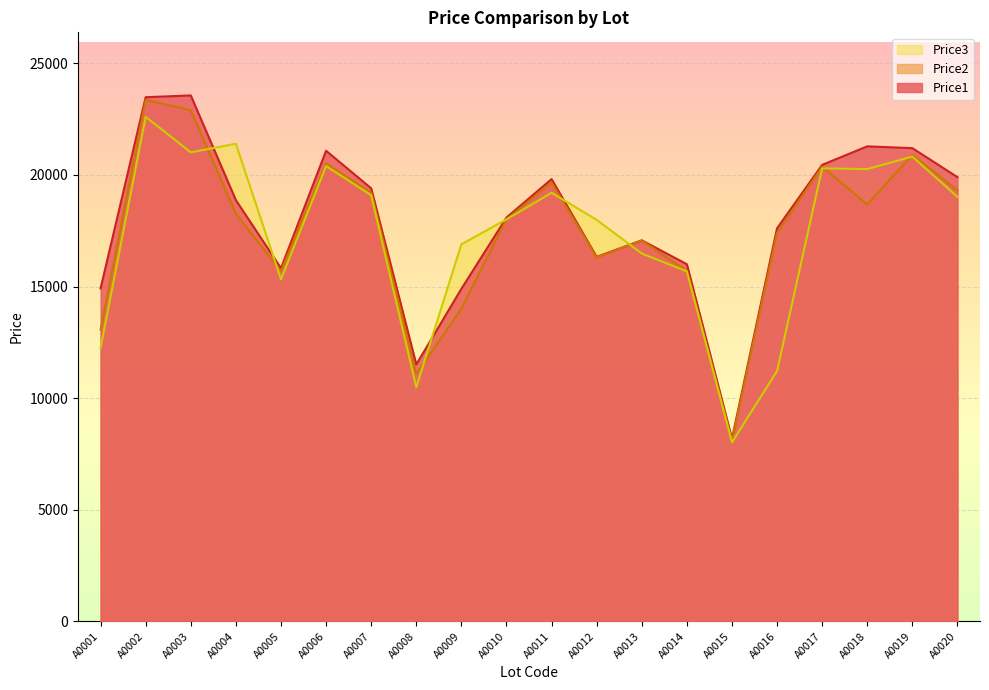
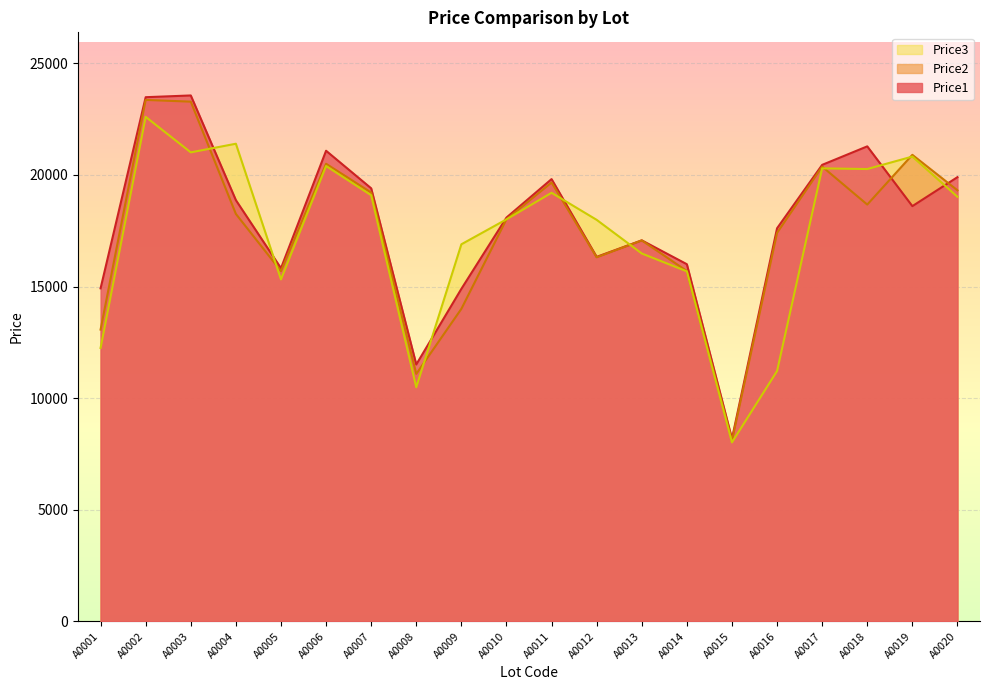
  {
    "Price3": {
      "A0001": 12200,
      "A0002": 22600,
      "A0003": 21000,
      "A0004": 21400,
      "A0005": 15300,
      "A0007": 19100,
      "A0008": 10500,
      "A0009": 16900,
      "A0011": 19200,
      "A0012": 18000,
      "A0013": 16500,
      "A0016": 11200,
      "A0018": 20300,
      "A0020": 19000
    },
    "Price2": {
      "A0001": 13100,
      "A0002": 23400,
-     "A0003": 22900,
+     "A0003": 23300,
      "A0004": 18300,
      "A0005": 15700,
      "A0007": 19200,
      "A0008": 11100,
      "A0009": 14000,
      "A0011": 19700,
      "A0016": 17400,
      "A0018": 18700,
      "A0020": 19300
    },
    "Price1": {
      "A0001": 14900,
      "A0002": 23500,
      "A0003": 23600,
      "A0004": 18900,
      "A0005": 15800,
      "A0006": 21100,
      "A0007": 19400,
      "A0008": 11500,
      "A0009": 14900,
      "A0011": 19800,
      "A0014": 16000,
      "A0016": 17600,
      "A0018": 21300,
-     "A0019": 21200,
+     "A0019": 18600,
      "A0020": 19900
    }
  }
